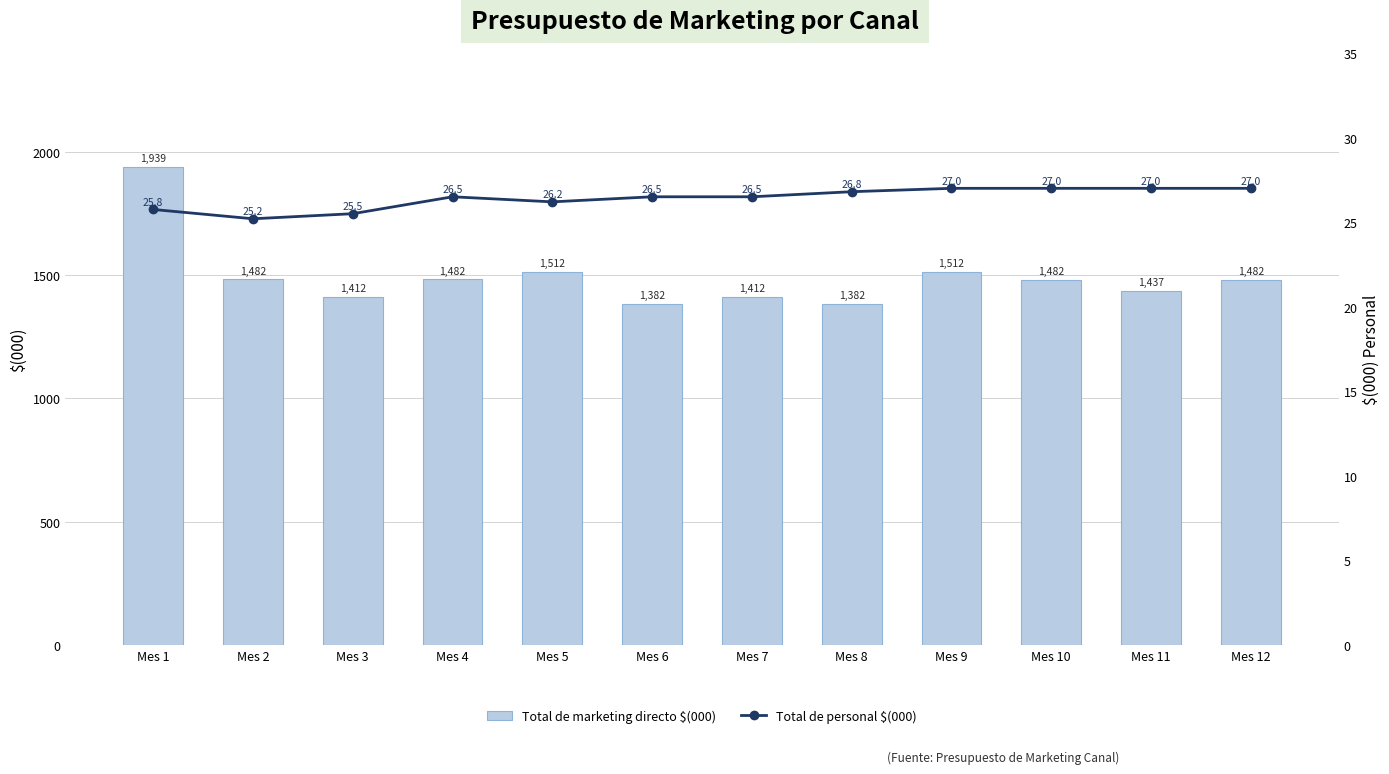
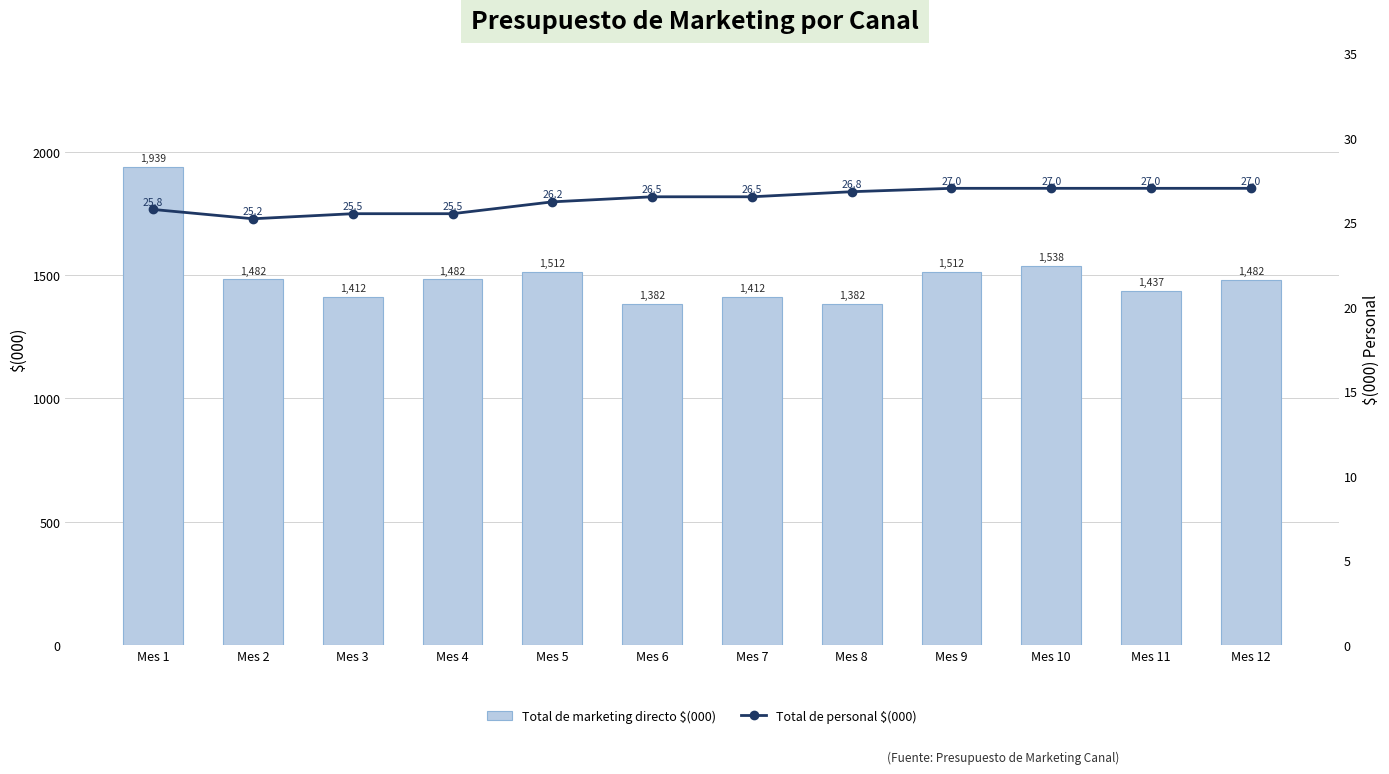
  {
    "Total de marketing directo $(000)": {
      "Mes 1": "1,939",
      "Mes 2": "1,482",
      "Mes 3": "1,412",
      "Mes 4": "1,482",
      "Mes 5": "1,512",
      "Mes 6": "1,382",
      "Mes 7": "1,412",
      "Mes 8": "1,382",
      "Mes 9": "1,512",
-     "Mes 10": "1,482",
+     "Mes 10": "1,538",
      "Mes 11": "1,437",
      "Mes 12": "1,482"
    },
    "Total de personal $(000)": {
      "Mes 1": "25.8",
      "Mes 2": "25.2",
      "Mes 3": "25.5",
-     "Mes 4": "26.5",
+     "Mes 4": "25.5",
      "Mes 5": "26.2",
      "Mes 6": "26.5",
      "Mes 7": "26.5",
      "Mes 8": "26.8",
      "Mes 9": "27.0",
      "Mes 10": "27.0",
      "Mes 11": "27.0",
      "Mes 12": "27.0"
    }
  }
